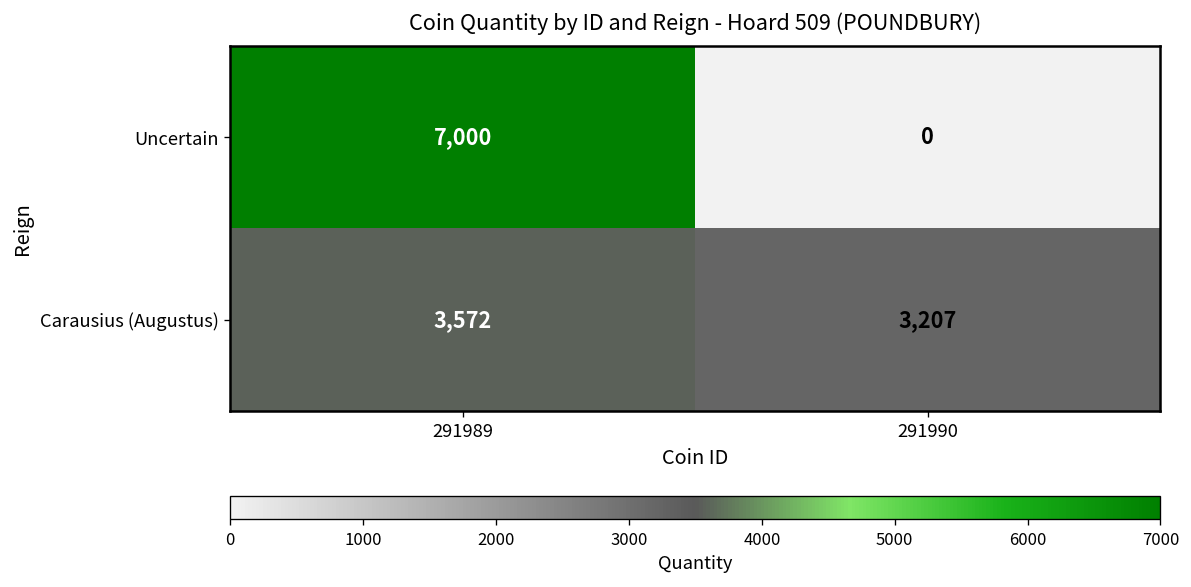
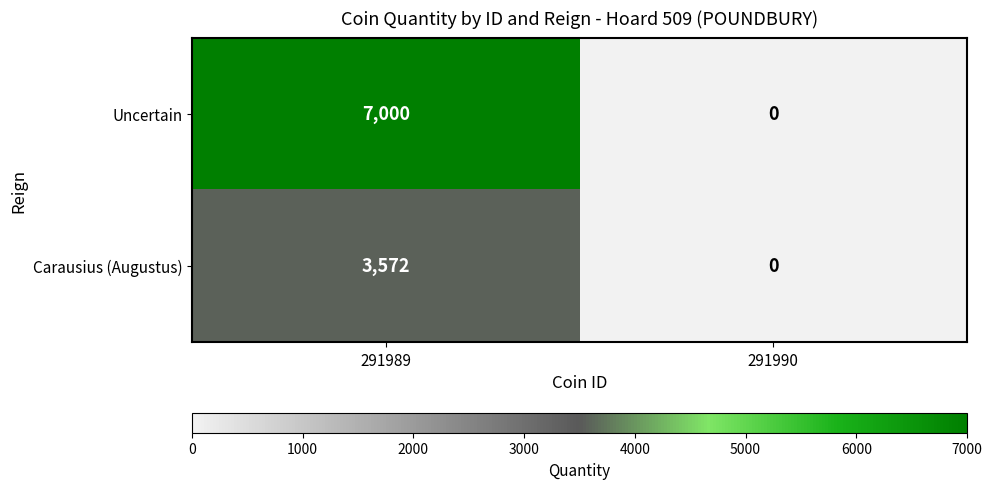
  {
    "Uncertain": {
      "291989": "7,000",
      "291990": "0"
    },
    "Carausius (Augustus)": {
      "291989": "3,572",
-     "291990": "3,207"
+     "291990": "0"
    }
  }
